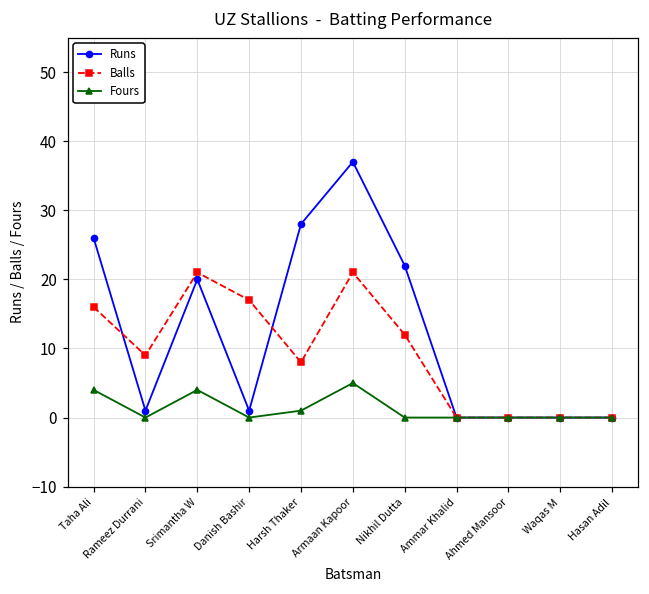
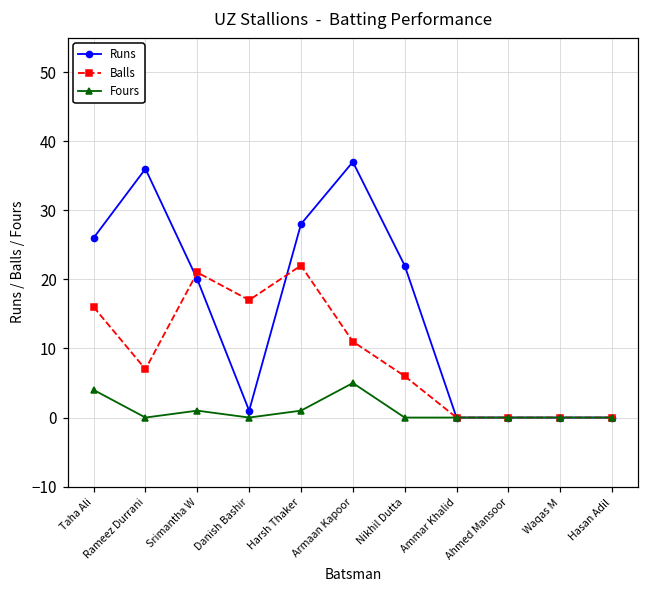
  {
    "Runs": {
      "Taha Ali": 26,
-     "Rameez Durrani": 1,
+     "Rameez Durrani": 36,
      "Srimantha W": 20,
      "Danish Bashir": 1,
      "Harsh Thaker": 28,
      "Armaan Kapoor": 37,
      "Nikhil Dutta": 22
    },
    "Balls": {
      "Taha Ali": 16,
-     "Rameez Durrani": 9,
+     "Rameez Durrani": 7,
      "Srimantha W": 21,
      "Danish Bashir": 17,
-     "Harsh Thaker": 8,
-     "Armaan Kapoor": 21,
-     "Nikhil Dutta": 12
+     "Harsh Thaker": 22,
+     "Armaan Kapoor": 11,
+     "Nikhil Dutta": 6
    },
    "Fours": {
      "Taha Ali": 4,
      "Rameez Durrani": 0,
-     "Srimantha W": 4,
+     "Srimantha W": 1,
      "Danish Bashir": 0,
      "Harsh Thaker": 1,
      "Armaan Kapoor": 5,
      "Nikhil Dutta": 0
    }
  }
